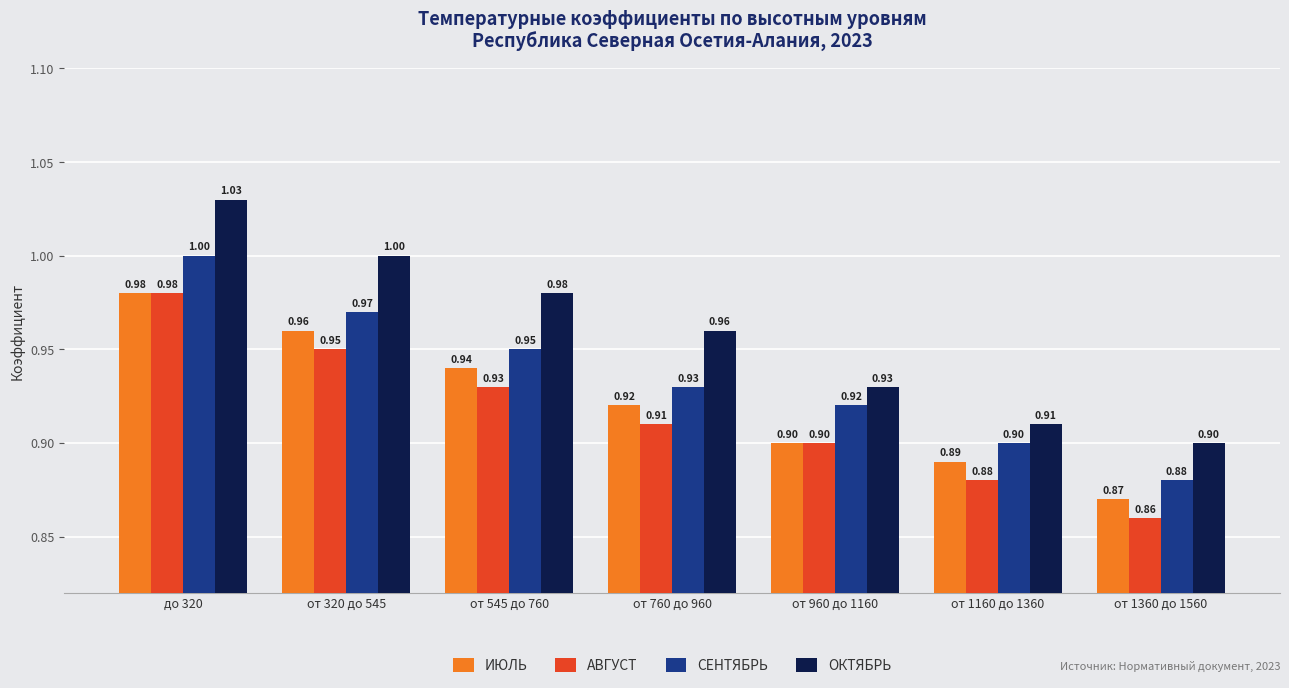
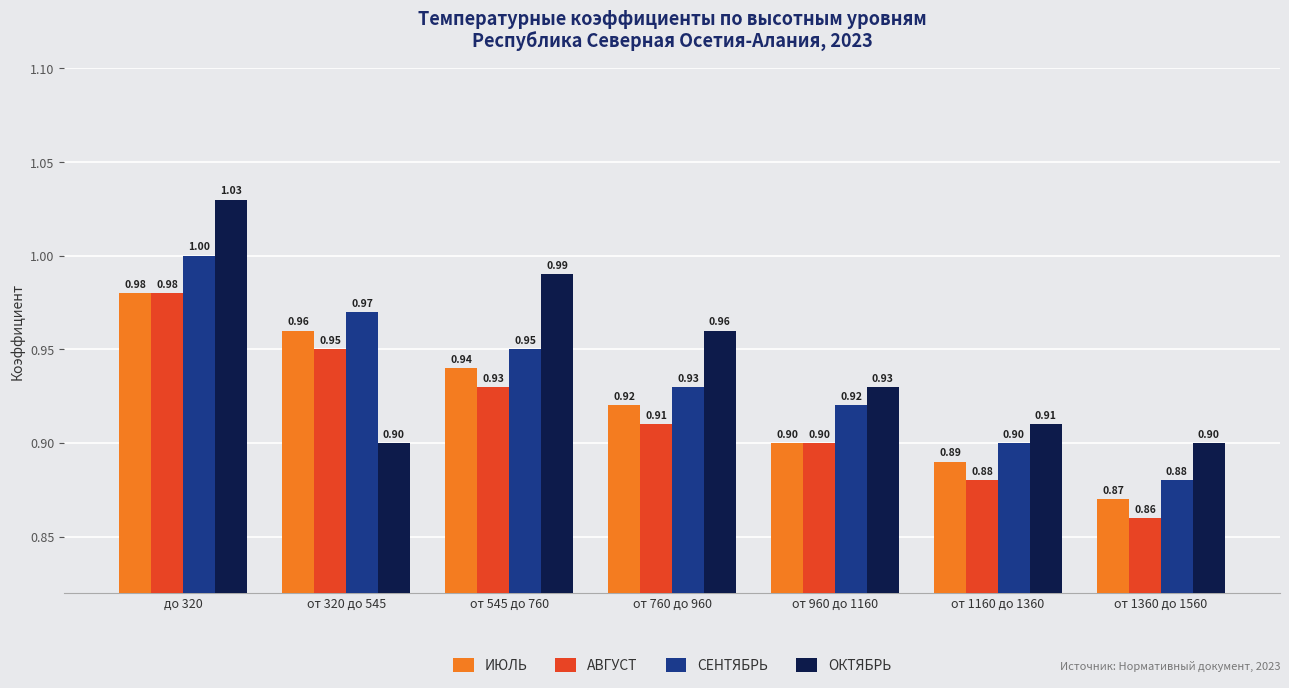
  {
    "СЕНТЯБРЬ": {
      "до 320": 1.00,
      "от 320 до 545": 0.97,
      "от 545 до 760": 0.95,
      "от 760 до 960": 0.93,
      "от 960 до 1160": 0.92,
      "от 1160 до 1360": 0.90,
      "от 1360 до 1560": 0.88
    },
    "ОКТЯБРЬ": {
      "до 320": 1.03,
-     "от 320 до 545": 1.00,
-     "от 545 до 760": 0.98,
+     "от 320 до 545": 0.90,
+     "от 545 до 760": 0.99,
      "от 760 до 960": 0.96,
      "от 960 до 1160": 0.93,
      "от 1160 до 1360": 0.91,
      "от 1360 до 1560": 0.90
    }
  }
